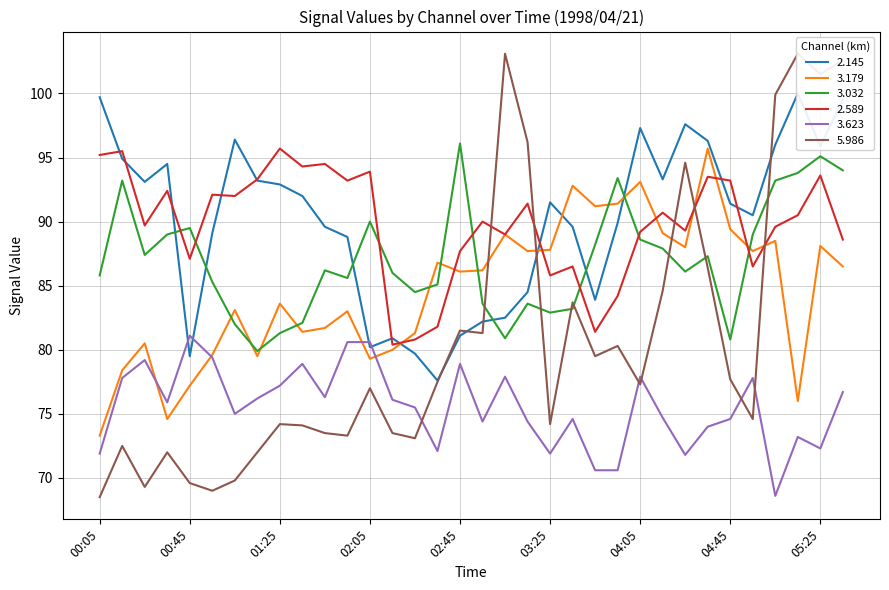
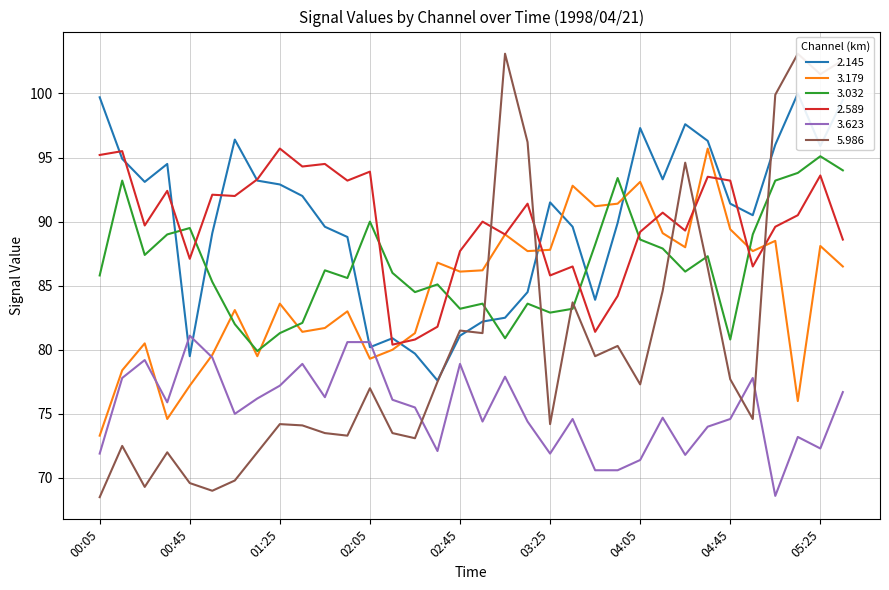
  {
    "2.145": {
      "00:05": 99.7,
      "00:45": 79.5,
      "01:25": 92.9,
      "02:05": 80.2,
      "02:45": 81.1,
      "03:25": 91.5,
      "04:05": 97.3,
      "04:45": 91.4
    },
    "3.179": {
      "00:05": 73.3,
      "00:45": 77.2,
      "01:25": 83.6,
      "02:05": 79.3,
      "02:45": 86.1,
      "03:25": 87.8,
      "04:05": 93.1,
      "04:45": 89.4,
      "05:25": 88.1
    },
    "3.032": {
      "00:05": 85.8,
      "00:45": 89.5,
      "01:25": 81.3,
      "02:05": 90.0,
-     "02:45": 96.1,
+     "02:45": 83.2,
      "03:25": 82.9,
      "04:05": 88.6,
      "04:45": 80.8,
      "05:25": 95.1
    },
    "2.589": {
      "00:05": 95.2,
      "00:45": 87.1,
      "01:25": 95.7,
      "02:05": 93.9,
      "02:45": 87.7,
      "03:25": 85.8,
      "04:05": 89.2,
      "04:45": 93.2,
      "05:25": 93.6
    },
    "3.623": {
      "00:05": 71.9,
      "00:45": 81.1,
      "01:25": 77.2,
      "02:05": 80.6,
      "02:45": 78.9,
      "03:25": 71.9,
-     "04:05": 77.9,
+     "04:05": 71.4,
      "04:45": 74.6,
      "05:25": 72.3
    },
    "5.986": {
      "00:05": 68.5,
      "00:45": 69.6,
      "01:25": 74.2,
      "02:05": 77.0,
      "02:45": 81.5,
      "03:25": 74.2,
      "04:05": 77.3,
      "04:45": 77.7
    }
  }
